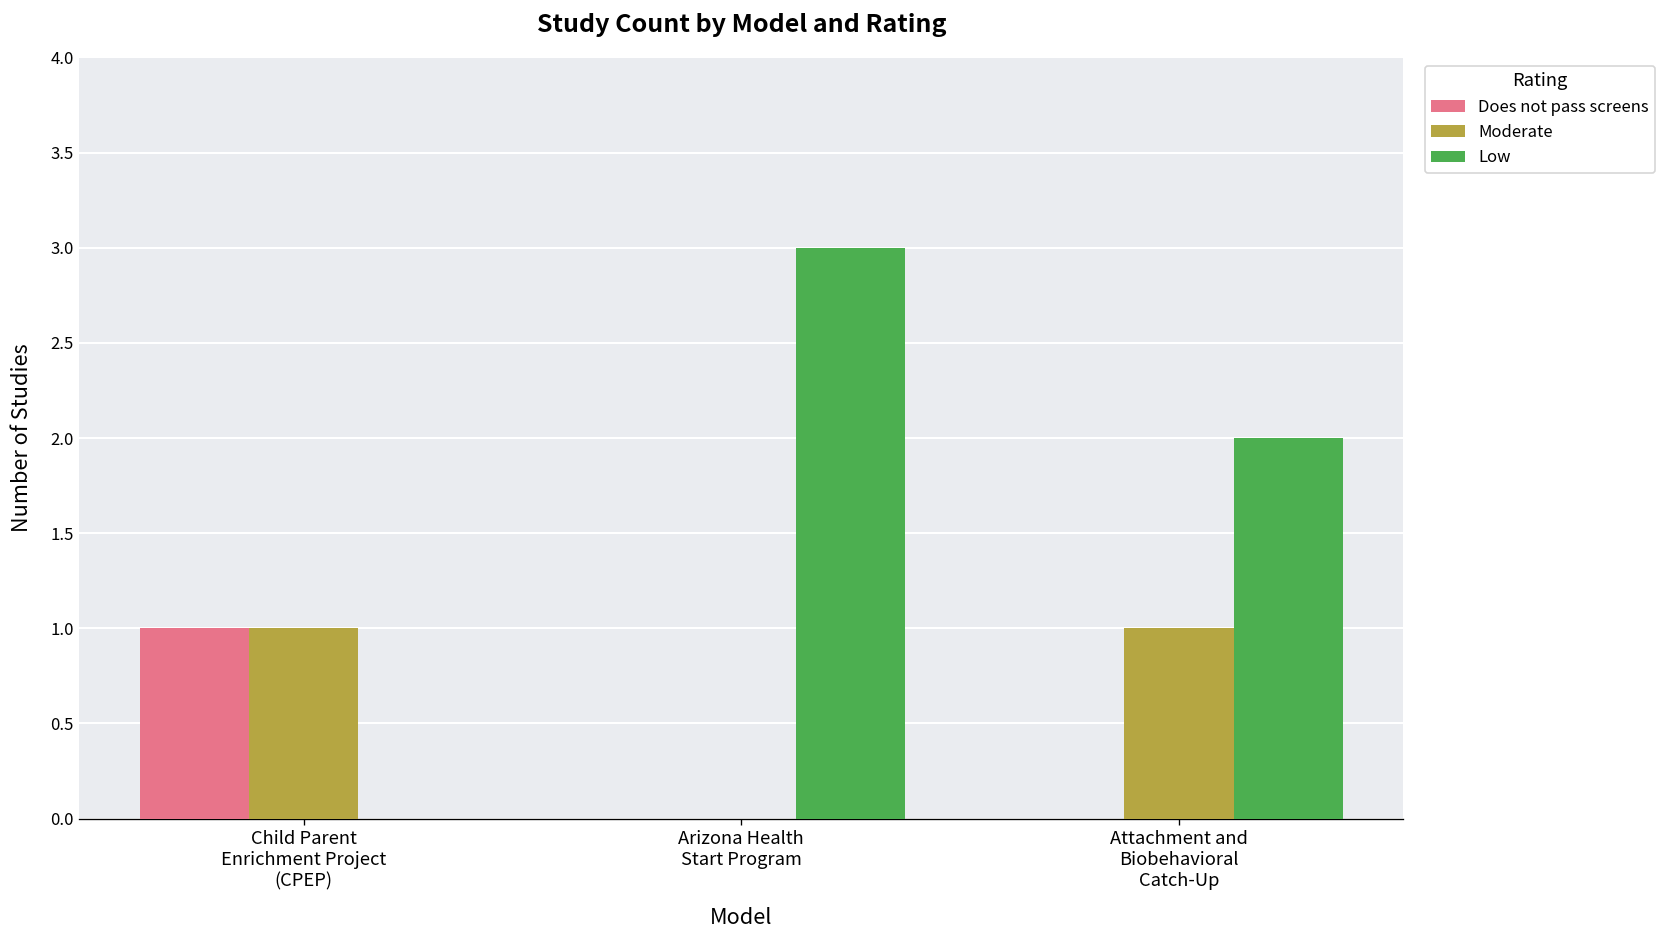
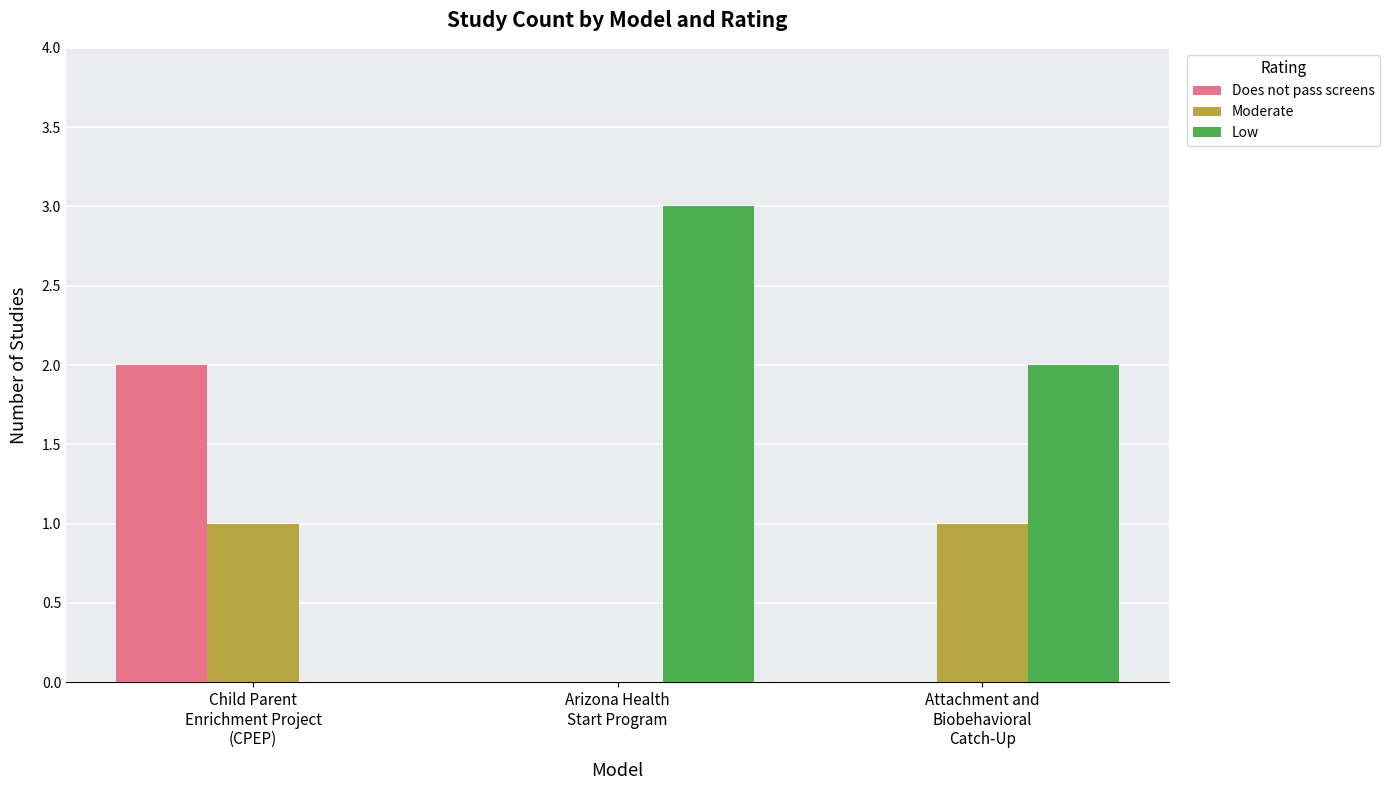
  {
    "Does not pass screens": {
-     "Child Parent Enrichment Project (CPEP)": 1,
+     "Child Parent Enrichment Project (CPEP)": 2,
      "Arizona Health Start Program": 0,
      "Attachment and Biobehavioral Catch-Up": 0
    },
    "Moderate": {
      "Child Parent Enrichment Project (CPEP)": 1,
      "Arizona Health Start Program": 0,
      "Attachment and Biobehavioral Catch-Up": 1
    },
    "Low": {
      "Child Parent Enrichment Project (CPEP)": 0,
      "Arizona Health Start Program": 3,
      "Attachment and Biobehavioral Catch-Up": 2
    }
  }
